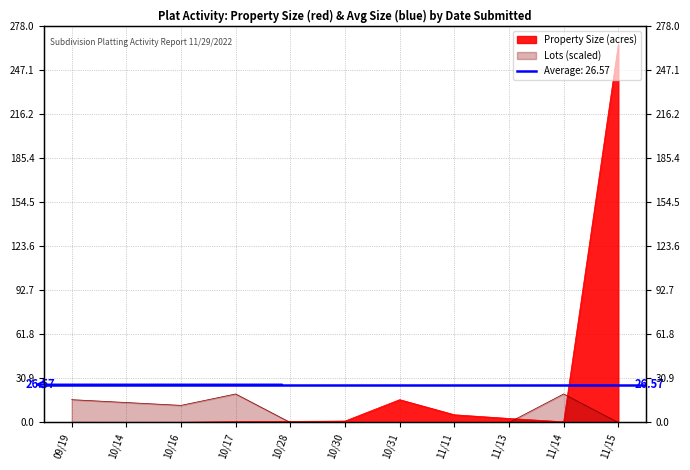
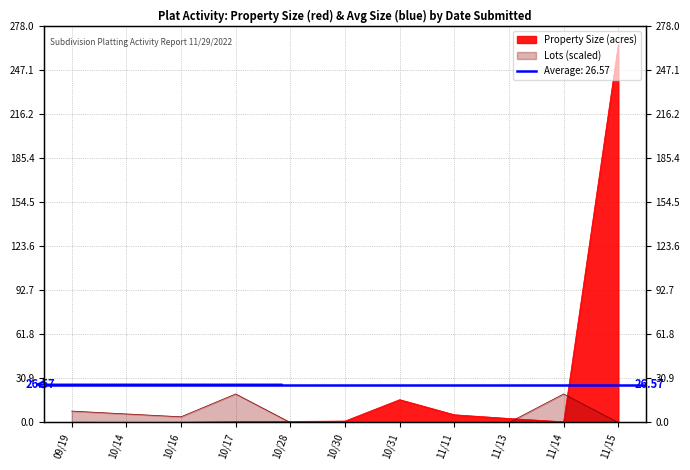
  {
    "Property Size (acres)": {
      "09/19": 0,
      "10/14": 0,
      "10/16": 0,
      "10/17": 1,
      "10/31": 16,
      "11/11": 5,
      "11/13": 3,
      "11/14": 0
    },
    "Lots (scaled)": {
-     "09/19": 16,
-     "10/14": 14,
-     "10/16": 12,
+     "09/19": 8,
+     "10/14": 6,
+     "10/16": 4,
      "10/17": 20,
      "10/31": 0,
      "11/11": 0,
      "11/13": 0,
      "11/14": 20,
      "11/15": 0
    }
  }
